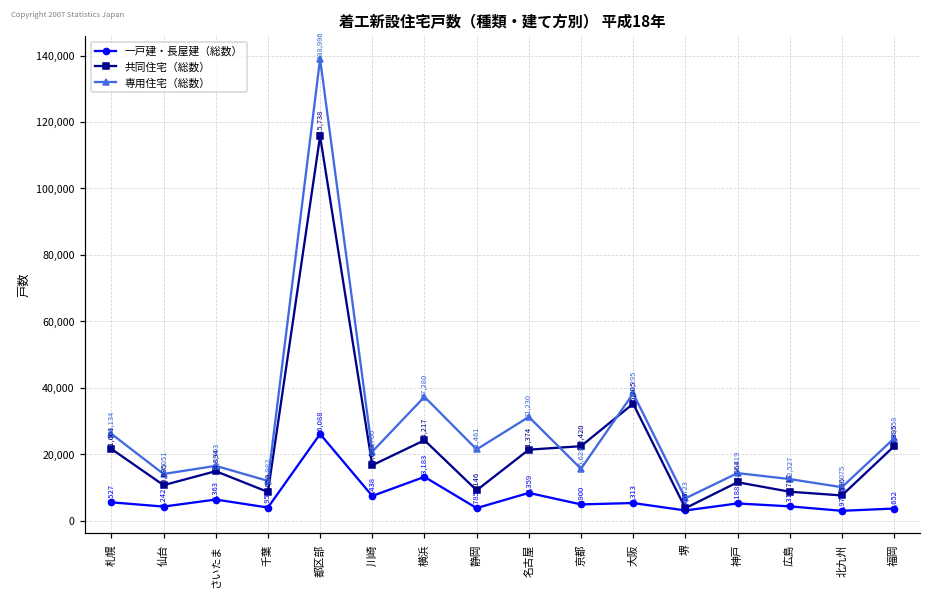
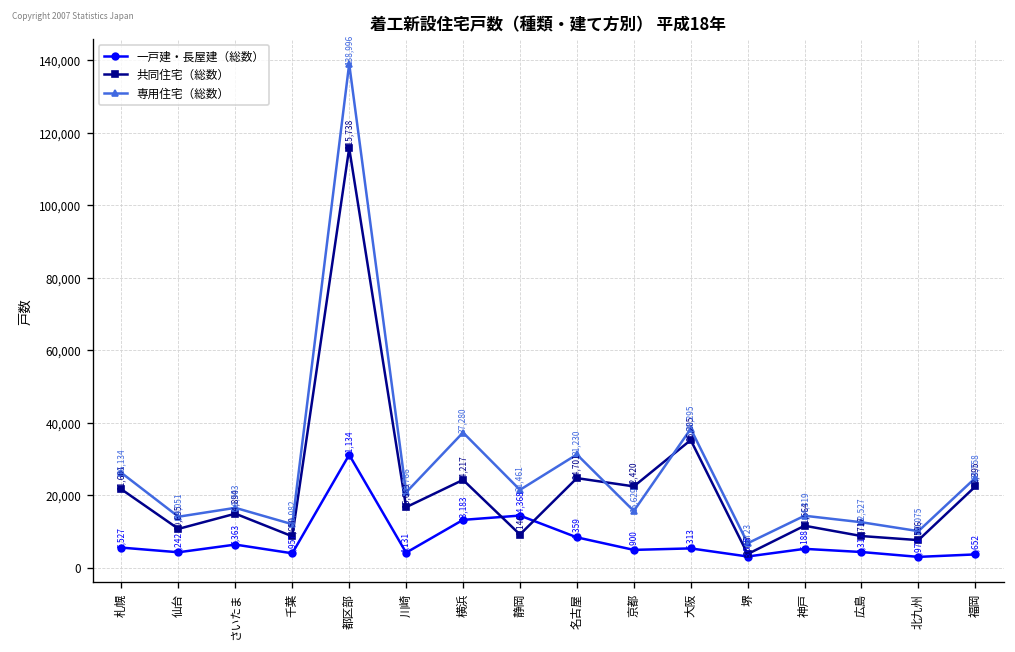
  {
    "一戸建・長屋建（総数）": {
      "札幌": "5,527",
      "仙台": "4,242",
      "さいたま": "6,363",
-     "都区部": "26,088",
-     "川崎": "7,438",
+     "都区部": "31,134",
+     "川崎": "4,131",
      "横浜": "13,183",
-     "静岡": "3,785",
+     "静岡": "14,368",
      "名古屋": "8,359",
      "京都": "4,900",
      "大阪": "5,313",
      "福岡": "3,652"
    },
    "共同住宅（総数）": {
      "都区部": "115,738",
      "横浜": "24,217",
      "静岡": "9,146",
-     "名古屋": "21,374",
+     "名古屋": "24,701",
      "京都": "22,420"
    },
    "専用住宅（総数）": {
      "都区部": "138,996",
      "横浜": "37,280",
      "静岡": "21,461",
      "名古屋": "31,230"
    }
  }
